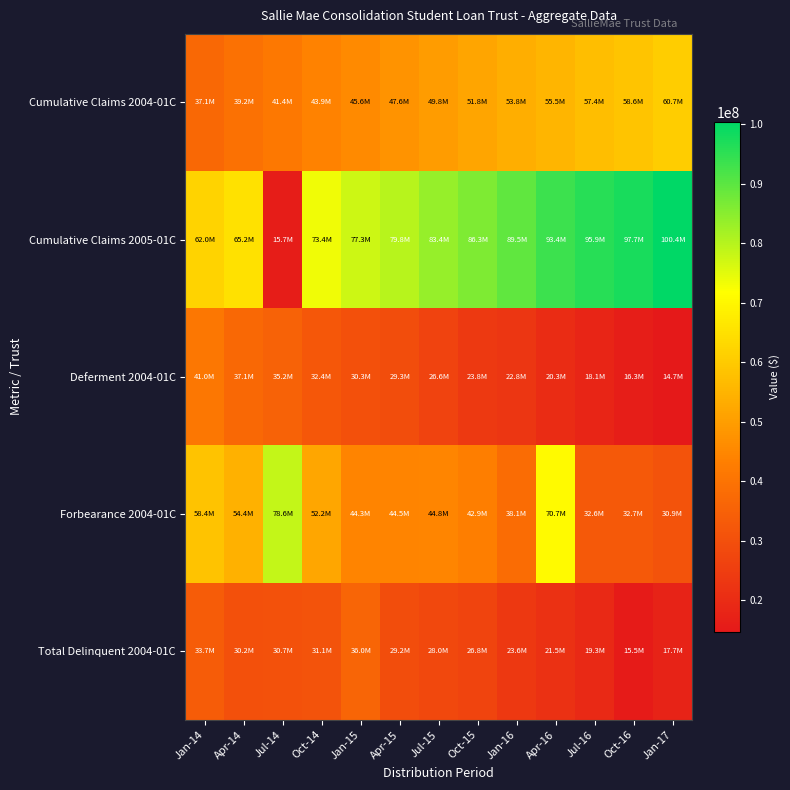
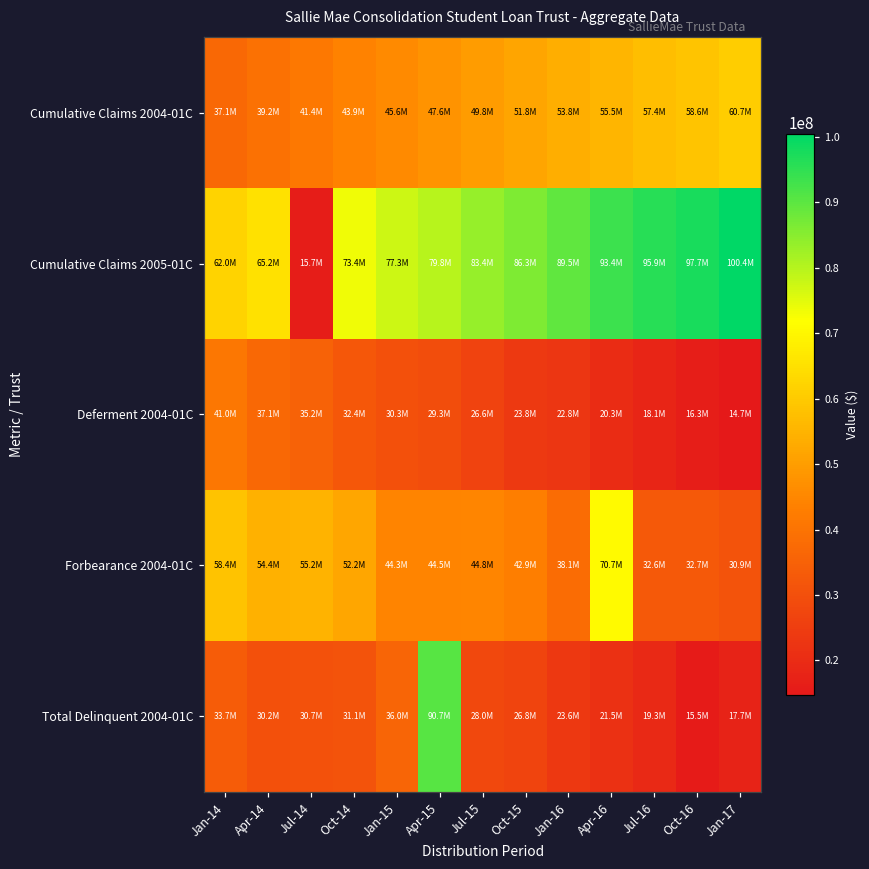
  {
    "Cumulative Claims 2004-01C": {
      "Jan-14": "37.1M",
      "Apr-14": "39.2M",
      "Jul-14": "41.4M",
      "Oct-14": "43.9M",
      "Jan-15": "45.6M",
      "Apr-15": "47.6M",
      "Jul-15": "49.8M",
      "Oct-15": "51.8M",
      "Jan-16": "53.8M",
      "Apr-16": "55.5M",
      "Jul-16": "57.4M",
      "Oct-16": "58.6M",
      "Jan-17": "60.7M"
    },
    "Cumulative Claims 2005-01C": {
      "Jan-14": "62.0M",
      "Apr-14": "65.2M",
      "Jul-14": "15.7M",
      "Oct-14": "73.4M",
      "Jan-15": "77.3M",
      "Apr-15": "79.8M",
      "Jul-15": "83.4M",
      "Oct-15": "86.3M",
      "Jan-16": "89.5M",
      "Apr-16": "93.4M",
      "Jul-16": "95.9M",
      "Oct-16": "97.7M",
      "Jan-17": "100.4M"
    },
    "Deferment 2004-01C": {
      "Jan-14": "41.0M",
      "Apr-14": "37.1M",
      "Jul-14": "35.2M",
      "Oct-14": "32.4M",
      "Jan-15": "30.3M",
      "Apr-15": "29.3M",
      "Jul-15": "26.6M",
      "Oct-15": "23.8M",
      "Jan-16": "22.8M",
      "Apr-16": "20.3M",
      "Jul-16": "18.1M",
      "Oct-16": "16.3M",
      "Jan-17": "14.7M"
    },
    "Forbearance 2004-01C": {
      "Jan-14": "58.4M",
      "Apr-14": "54.4M",
-     "Jul-14": "78.6M",
+     "Jul-14": "55.2M",
      "Oct-14": "52.2M",
      "Jan-15": "44.3M",
      "Apr-15": "44.5M",
      "Jul-15": "44.8M",
      "Oct-15": "42.9M",
      "Jan-16": "38.1M",
      "Apr-16": "70.7M",
      "Jul-16": "32.6M",
      "Oct-16": "32.7M",
      "Jan-17": "30.9M"
    },
    "Total Delinquent 2004-01C": {
      "Jan-14": "33.7M",
      "Apr-14": "30.2M",
      "Jul-14": "30.7M",
      "Oct-14": "31.1M",
      "Jan-15": "36.0M",
-     "Apr-15": "29.2M",
+     "Apr-15": "90.7M",
      "Jul-15": "28.0M",
      "Oct-15": "26.8M",
      "Jan-16": "23.6M",
      "Apr-16": "21.5M",
      "Jul-16": "19.3M",
      "Oct-16": "15.5M",
      "Jan-17": "17.7M"
    }
  }
